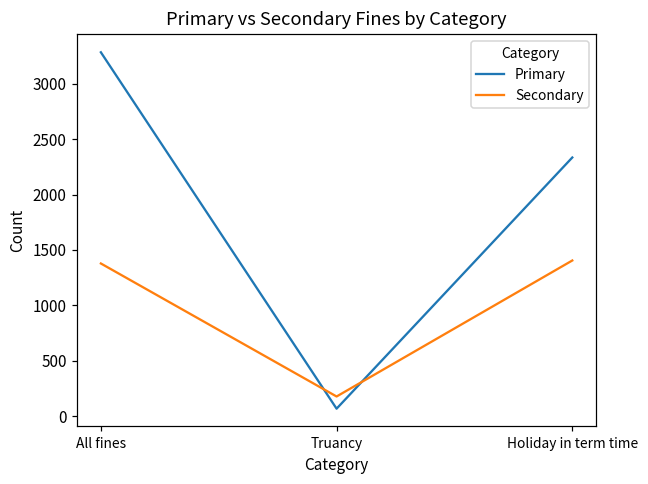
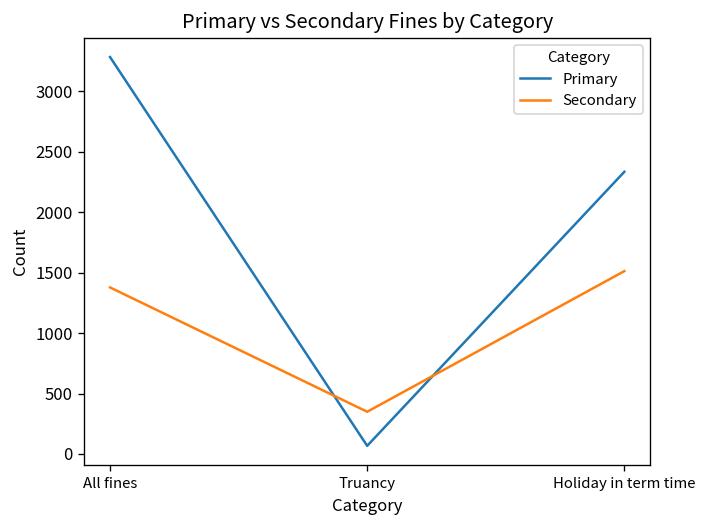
  {
    "Primary": {
      "All fines": 3290,
      "Truancy": 70,
      "Holiday in term time": 2340
    },
    "Secondary": {
      "All fines": 1380,
-     "Truancy": 180,
-     "Holiday in term time": 1410
+     "Truancy": 350,
+     "Holiday in term time": 1510
    }
  }
